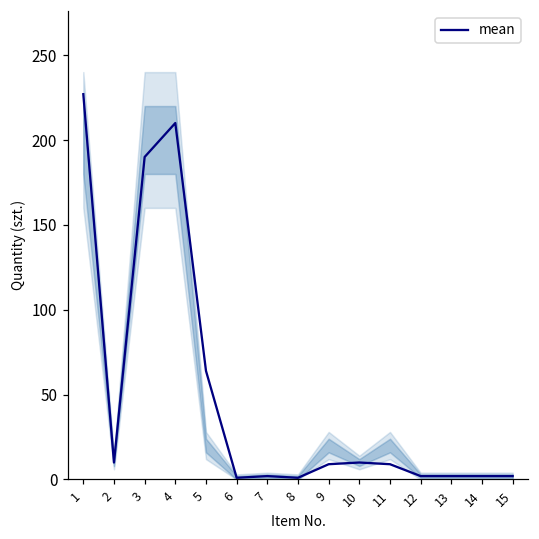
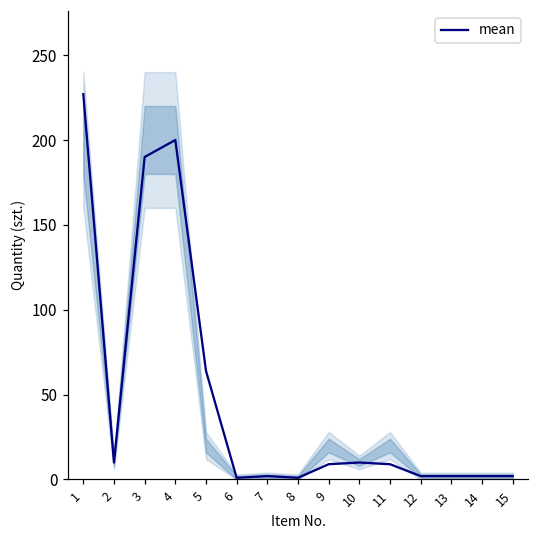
  {
    "mean": {
      "1": 227,
      "2": 10,
      "3": 190,
-     "4": 210,
+     "4": 200,
      "5": 64,
      "9": 9,
      "10": 10,
      "11": 9
    }
  }
